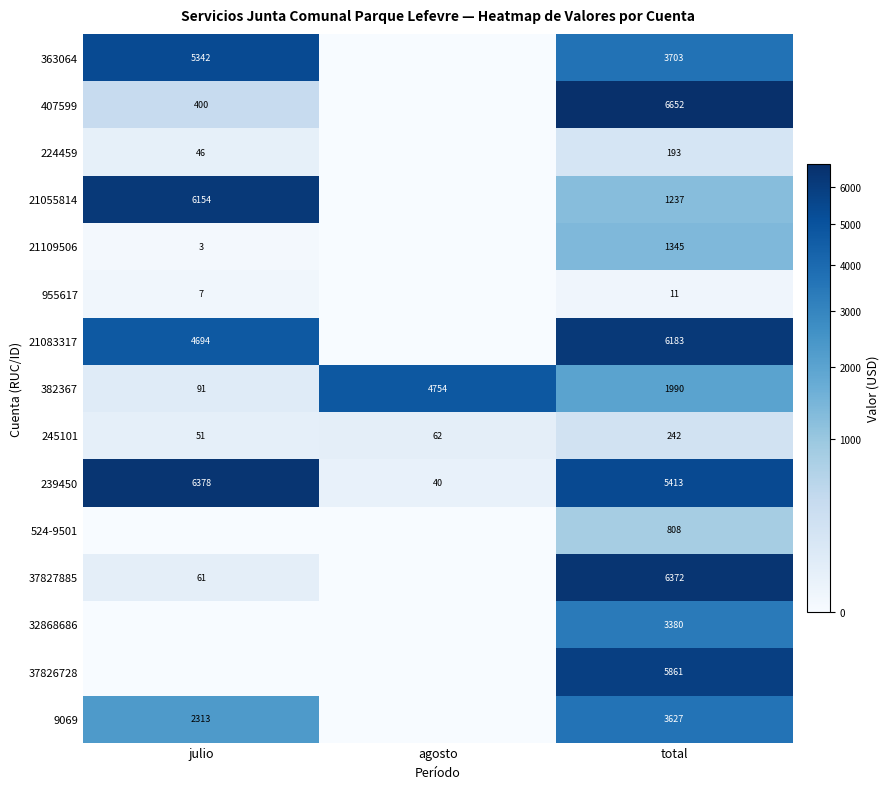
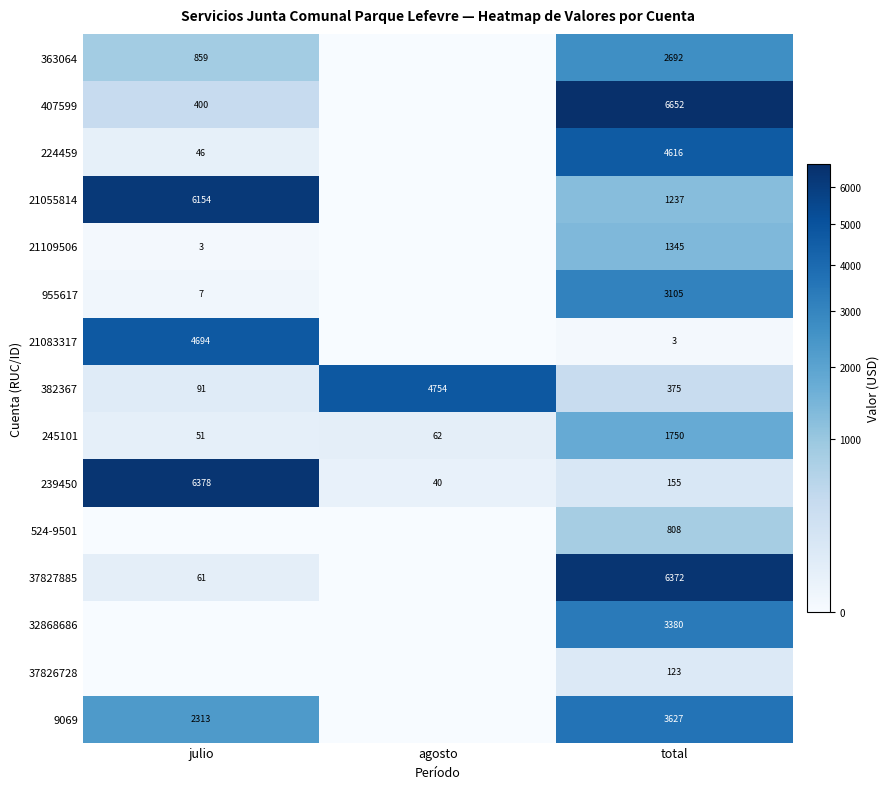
  {
    "363064": {
-     "julio": 5342,
-     "total": 3703
+     "julio": 859,
+     "total": 2692
    },
    "407599": {
      "julio": 400,
      "total": 6652
    },
    "224459": {
      "julio": 46,
-     "total": 193
+     "total": 4616
    },
    "21055814": {
      "julio": 6154,
      "total": 1237
    },
    "21109506": {
      "julio": 3,
      "total": 1345
    },
    "955617": {
      "julio": 7,
-     "total": 11
+     "total": 3105
    },
    "21083317": {
      "julio": 4694,
-     "total": 6183
+     "total": 3
    },
    "382367": {
      "julio": 91,
      "agosto": 4754,
-     "total": 1990
+     "total": 375
    },
    "245101": {
      "julio": 51,
      "agosto": 62,
-     "total": 242
+     "total": 1750
    },
    "239450": {
      "julio": 6378,
      "agosto": 40,
-     "total": 5413
+     "total": 155
    },
    "524-9501": {
      "total": 808
    },
    "37827885": {
      "julio": 61,
      "total": 6372
    },
    "32868686": {
      "total": 3380
    },
    "37826728": {
-     "total": 5861
+     "total": 123
    },
    "9069": {
      "julio": 2313,
      "total": 3627
    }
  }
